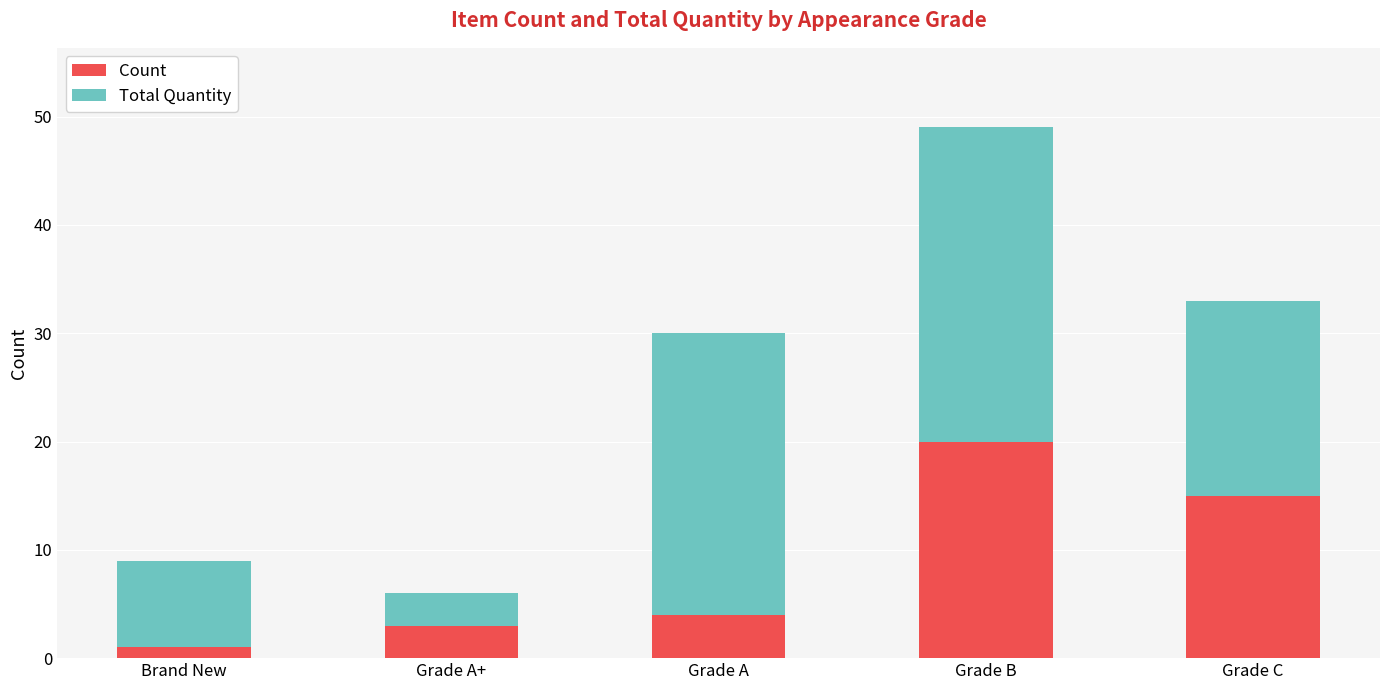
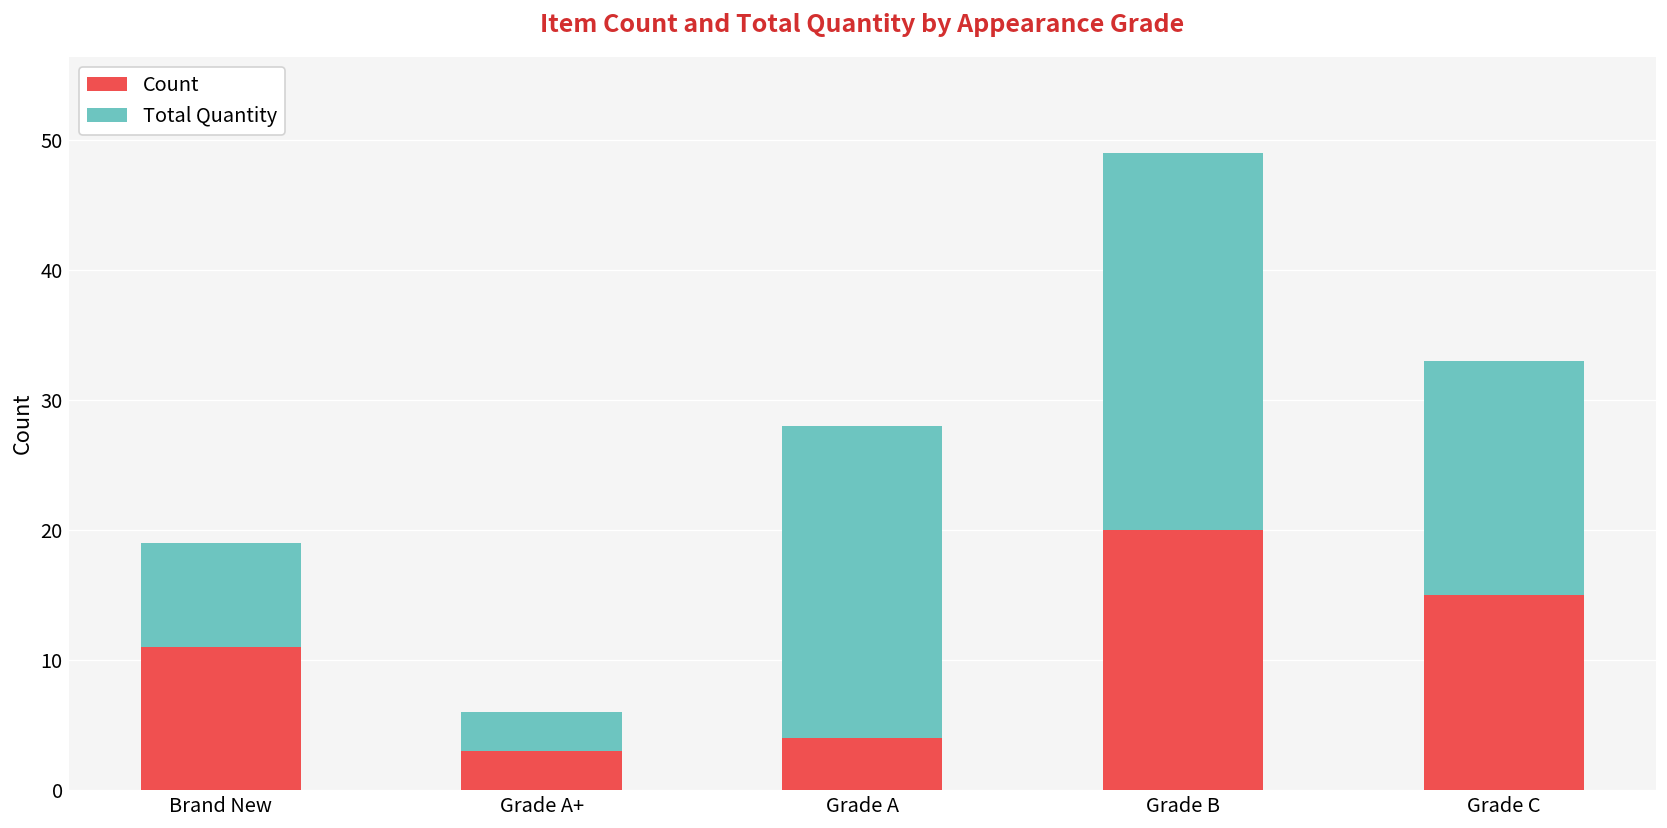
  {
    "Count": {
-     "Brand New": 1,
+     "Brand New": 11,
      "Grade A+": 3,
      "Grade A": 4,
      "Grade B": 20,
      "Grade C": 15
    },
    "Total Quantity": {
      "Brand New": 8,
      "Grade A+": 3,
-     "Grade A": 26,
+     "Grade A": 24,
      "Grade B": 29,
      "Grade C": 18
    }
  }
